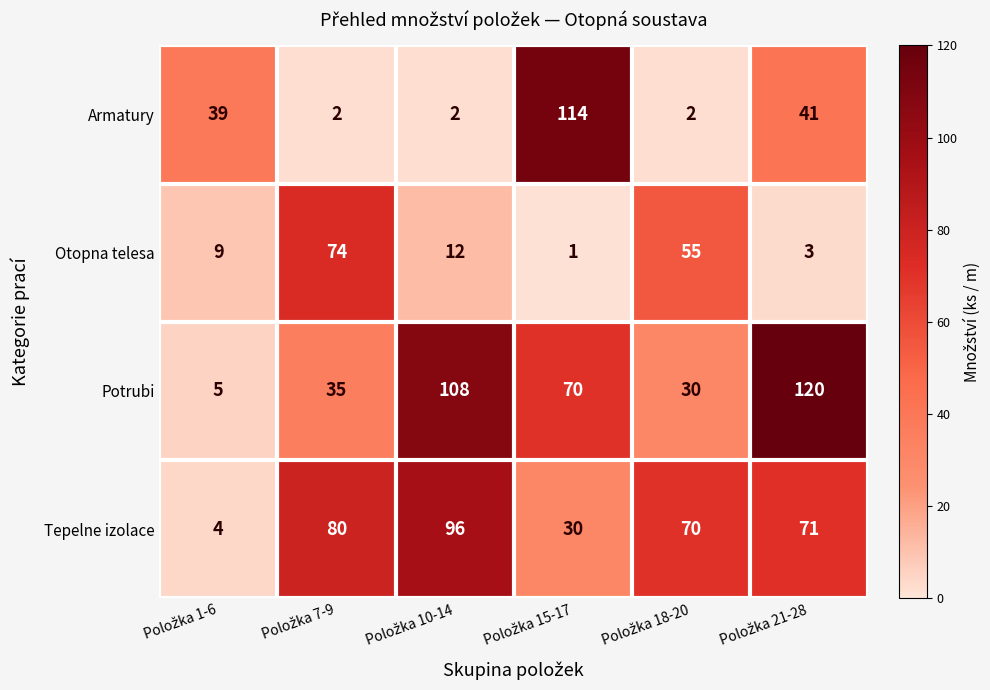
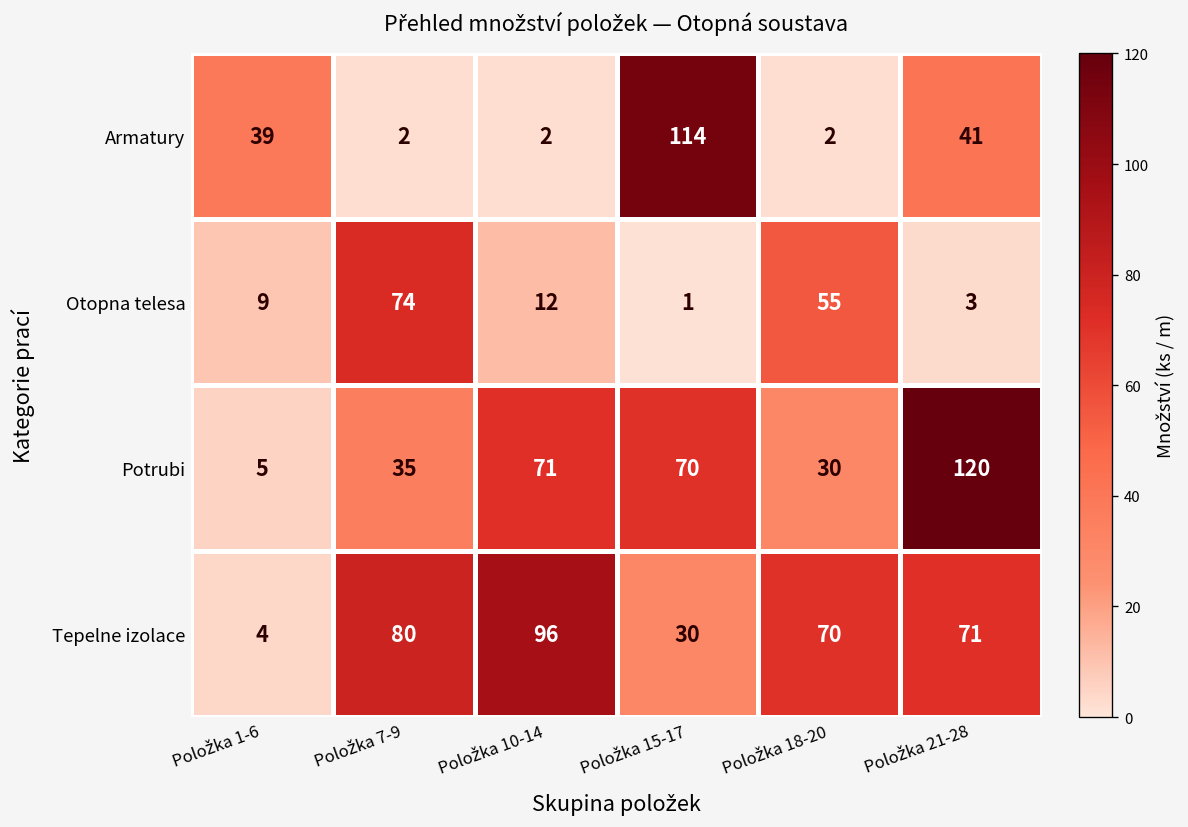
  {
    "Armatury": {
      "Položka 1-6": 39,
      "Položka 7-9": 2,
      "Položka 10-14": 2,
      "Položka 15-17": 114,
      "Položka 18-20": 2,
      "Položka 21-28": 41
    },
    "Otopna telesa": {
      "Položka 1-6": 9,
      "Položka 7-9": 74,
      "Položka 10-14": 12,
      "Položka 15-17": 1,
      "Položka 18-20": 55,
      "Položka 21-28": 3
    },
    "Potrubi": {
      "Položka 1-6": 5,
      "Položka 7-9": 35,
-     "Položka 10-14": 108,
+     "Položka 10-14": 71,
      "Položka 15-17": 70,
      "Položka 18-20": 30,
      "Položka 21-28": 120
    },
    "Tepelne izolace": {
      "Položka 1-6": 4,
      "Položka 7-9": 80,
      "Položka 10-14": 96,
      "Položka 15-17": 30,
      "Položka 18-20": 70,
      "Položka 21-28": 71
    }
  }
